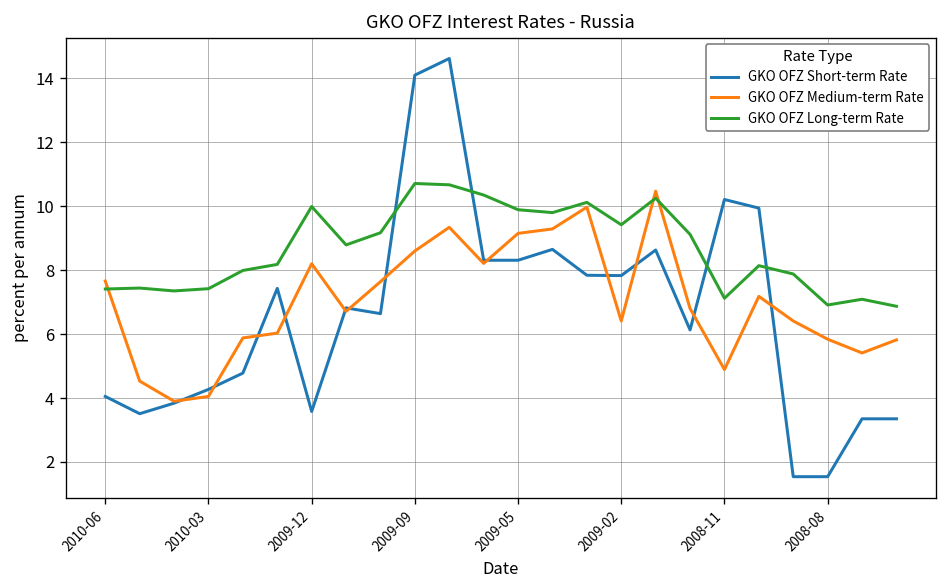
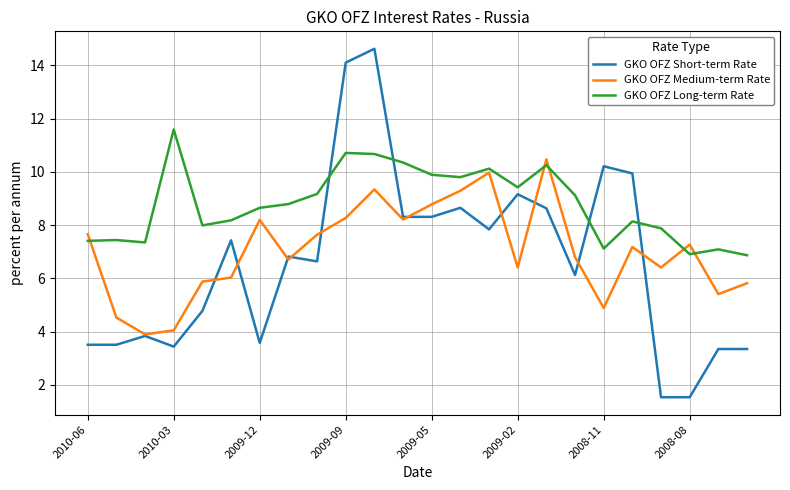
  {
    "GKO OFZ Short-term Rate": {
-     "2010-06": 4.1,
-     "2010-03": 4.3,
+     "2010-06": 3.5,
+     "2010-03": 3.4,
      "2009-12": 3.6,
      "2009-09": 14.1,
      "2009-05": 8.3,
-     "2009-02": 7.8,
+     "2009-02": 9.2,
      "2008-11": 10.2,
      "2008-08": 1.5
    },
    "GKO OFZ Medium-term Rate": {
      "2010-06": 7.7,
      "2010-03": 4.1,
      "2009-12": 8.2,
-     "2009-09": 8.6,
-     "2009-05": 9.2,
+     "2009-09": 8.3,
+     "2009-05": 8.8,
      "2009-02": 6.4,
      "2008-11": 4.9,
-     "2008-08": 5.8
+     "2008-08": 7.3
    },
    "GKO OFZ Long-term Rate": {
      "2010-06": 7.4,
-     "2010-03": 7.4,
-     "2009-12": 10.0,
+     "2010-03": 11.6,
+     "2009-12": 8.7,
      "2009-09": 10.7,
      "2009-05": 9.9,
      "2009-02": 9.4,
      "2008-11": 7.1,
      "2008-08": 6.9
    }
  }
